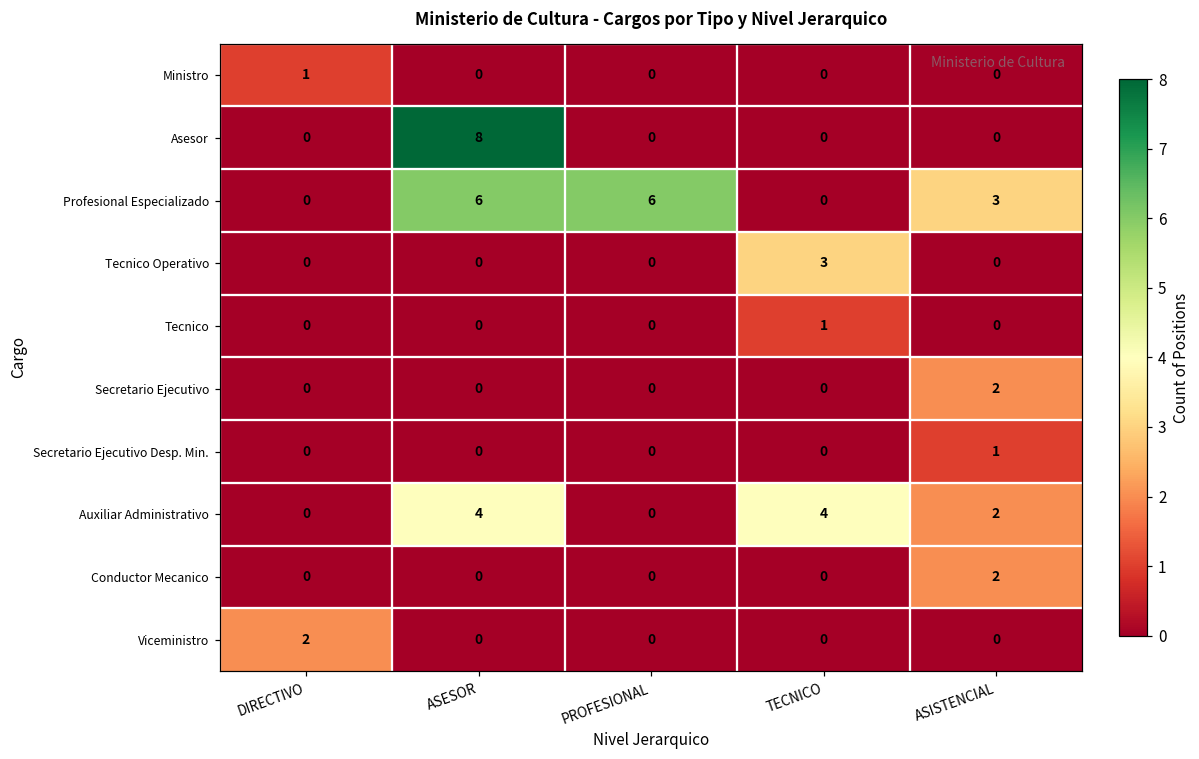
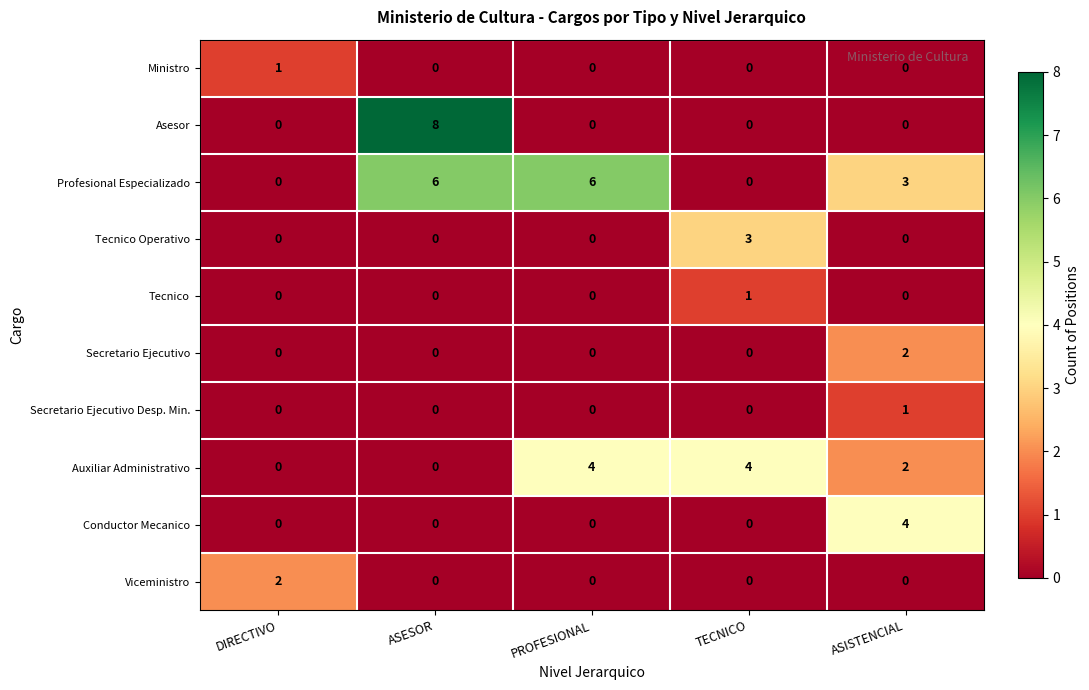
  {
    "Ministro": {
      "DIRECTIVO": 1,
      "ASESOR": 0,
      "PROFESIONAL": 0,
      "TECNICO": 0
    },
    "Asesor": {
      "DIRECTIVO": 0,
      "ASESOR": 8,
      "PROFESIONAL": 0,
      "TECNICO": 0,
      "ASISTENCIAL": 0
    },
    "Profesional Especializado": {
      "DIRECTIVO": 0,
      "ASESOR": 6,
      "PROFESIONAL": 6,
      "TECNICO": 0,
      "ASISTENCIAL": 3
    },
    "Tecnico Operativo": {
      "DIRECTIVO": 0,
      "ASESOR": 0,
      "PROFESIONAL": 0,
      "TECNICO": 3,
      "ASISTENCIAL": 0
    },
    "Tecnico": {
      "DIRECTIVO": 0,
      "ASESOR": 0,
      "PROFESIONAL": 0,
      "TECNICO": 1,
      "ASISTENCIAL": 0
    },
    "Secretario Ejecutivo": {
      "DIRECTIVO": 0,
      "ASESOR": 0,
      "PROFESIONAL": 0,
      "TECNICO": 0,
      "ASISTENCIAL": 2
    },
    "Secretario Ejecutivo Desp. Min.": {
      "DIRECTIVO": 0,
      "ASESOR": 0,
      "PROFESIONAL": 0,
      "TECNICO": 0,
      "ASISTENCIAL": 1
    },
    "Auxiliar Administrativo": {
      "DIRECTIVO": 0,
-     "ASESOR": 4,
-     "PROFESIONAL": 0,
+     "ASESOR": 0,
+     "PROFESIONAL": 4,
      "TECNICO": 4,
      "ASISTENCIAL": 2
    },
    "Conductor Mecanico": {
      "DIRECTIVO": 0,
      "ASESOR": 0,
      "PROFESIONAL": 0,
      "TECNICO": 0,
-     "ASISTENCIAL": 2
+     "ASISTENCIAL": 4
    },
    "Viceministro": {
      "DIRECTIVO": 2,
      "ASESOR": 0,
      "PROFESIONAL": 0,
      "TECNICO": 0,
      "ASISTENCIAL": 0
    }
  }
